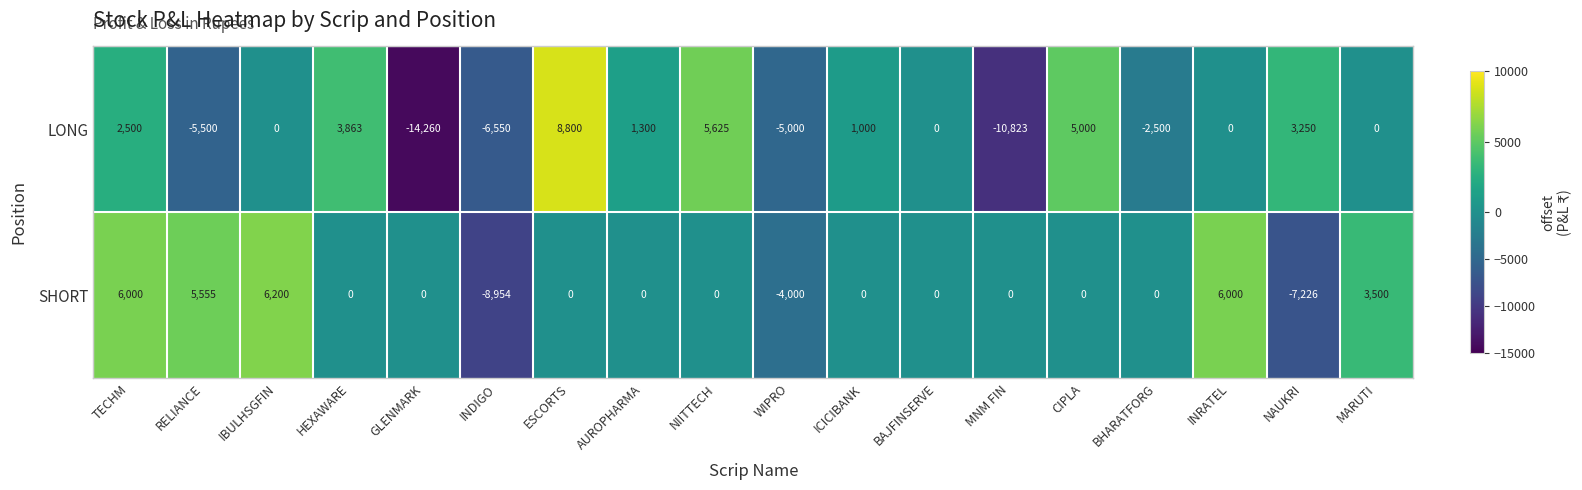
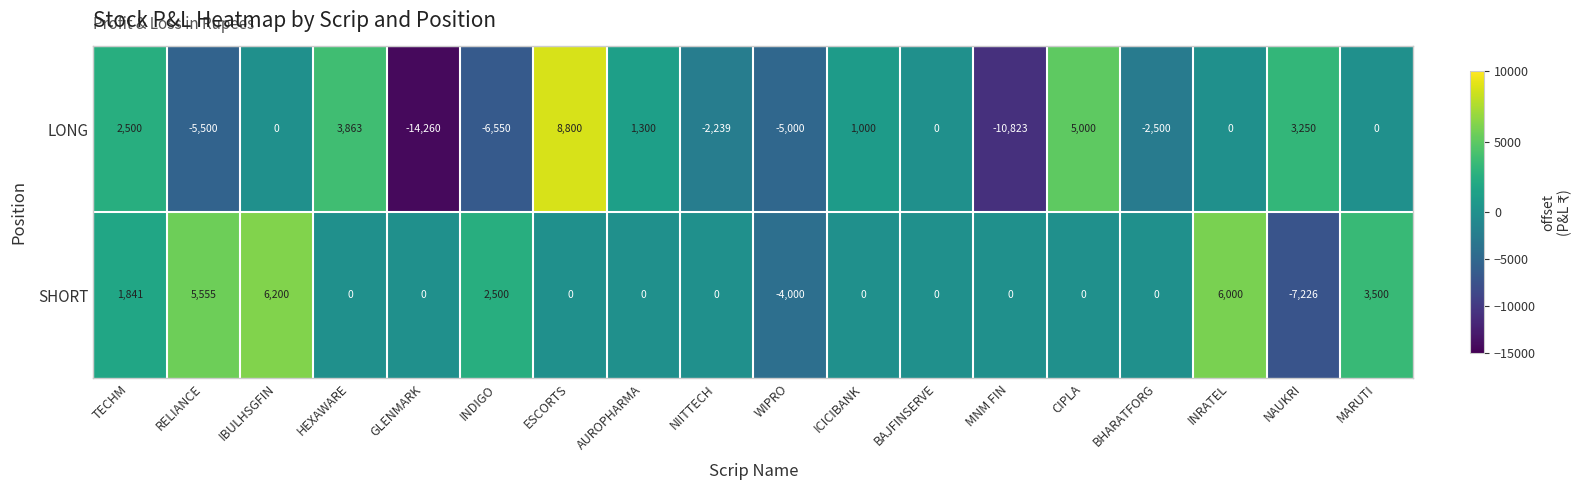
  {
    "LONG": {
      "TECHM": "2,500",
      "RELIANCE": "-5,500",
      "IBULHSGFIN": "0",
      "HEXAWARE": "3,863",
      "GLENMARK": "-14,260",
      "INDIGO": "-6,550",
      "ESCORTS": "8,800",
      "AUROPHARMA": "1,300",
-     "NIITTECH": "5,625",
+     "NIITTECH": "-2,239",
      "WIPRO": "-5,000",
      "ICICIBANK": "1,000",
      "BAJFINSERVE": "0",
      "MNM FIN": "-10,823",
      "CIPLA": "5,000",
      "BHARATFORG": "-2,500",
      "INRATEL": "0",
      "NAUKRI": "3,250",
      "MARUTI": "0"
    },
    "SHORT": {
-     "TECHM": "6,000",
+     "TECHM": "1,841",
      "RELIANCE": "5,555",
      "IBULHSGFIN": "6,200",
      "HEXAWARE": "0",
      "GLENMARK": "0",
-     "INDIGO": "-8,954",
+     "INDIGO": "2,500",
      "ESCORTS": "0",
      "AUROPHARMA": "0",
      "NIITTECH": "0",
      "WIPRO": "-4,000",
      "ICICIBANK": "0",
      "BAJFINSERVE": "0",
      "MNM FIN": "0",
      "CIPLA": "0",
      "BHARATFORG": "0",
      "INRATEL": "6,000",
      "NAUKRI": "-7,226",
      "MARUTI": "3,500"
    }
  }
